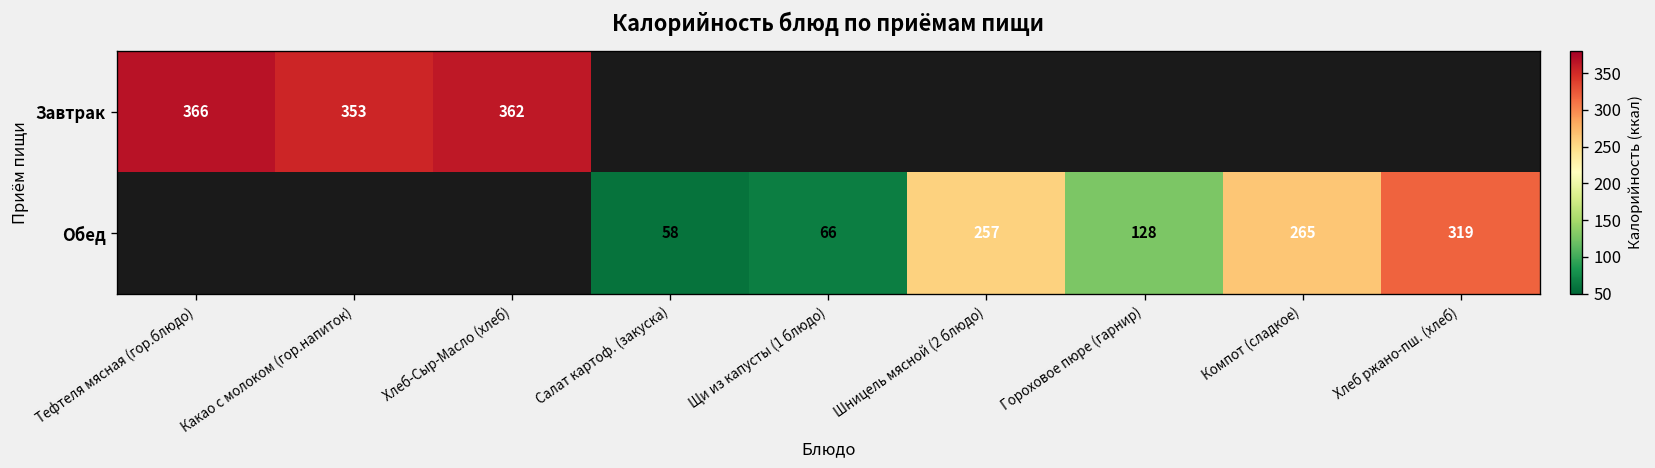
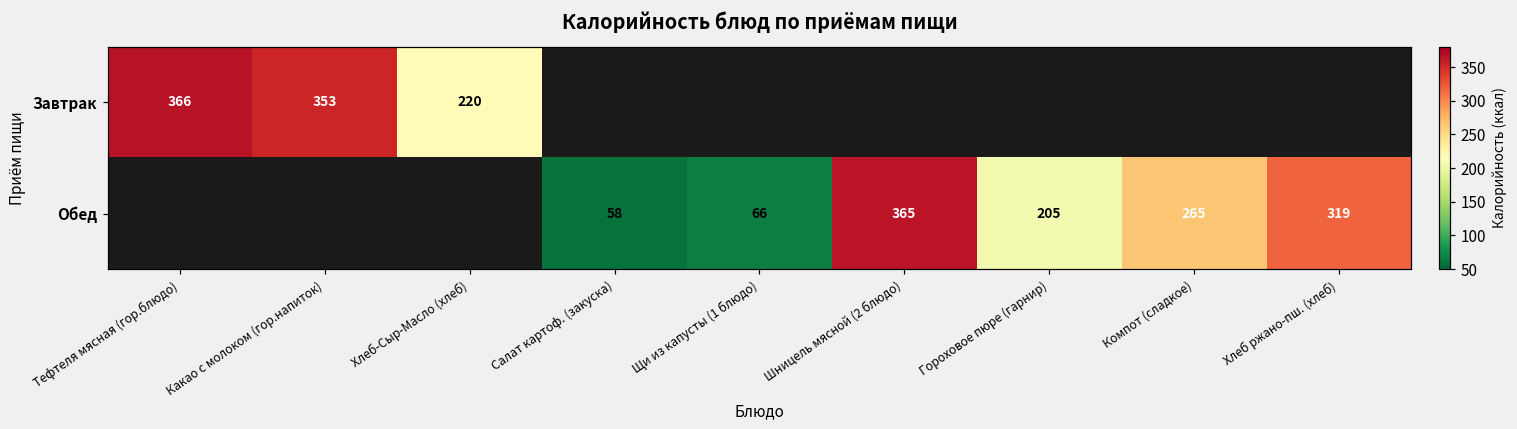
  {
    "Завтрак": {
      "Тефтеля мясная (гор.блюдо)": 366,
      "Какао с молоком (гор.напиток)": 353,
-     "Хлеб-Сыр-Масло (хлеб)": 362
+     "Хлеб-Сыр-Масло (хлеб)": 220
    },
    "Обед": {
      "Салат картоф. (закуска)": 58,
      "Щи из капусты (1 блюдо)": 66,
-     "Шницель мясной (2 блюдо)": 257,
-     "Гороховое пюре (гарнир)": 128,
+     "Шницель мясной (2 блюдо)": 365,
+     "Гороховое пюре (гарнир)": 205,
      "Компот (сладкое)": 265,
      "Хлеб ржано-пш. (хлеб)": 319
    }
  }
